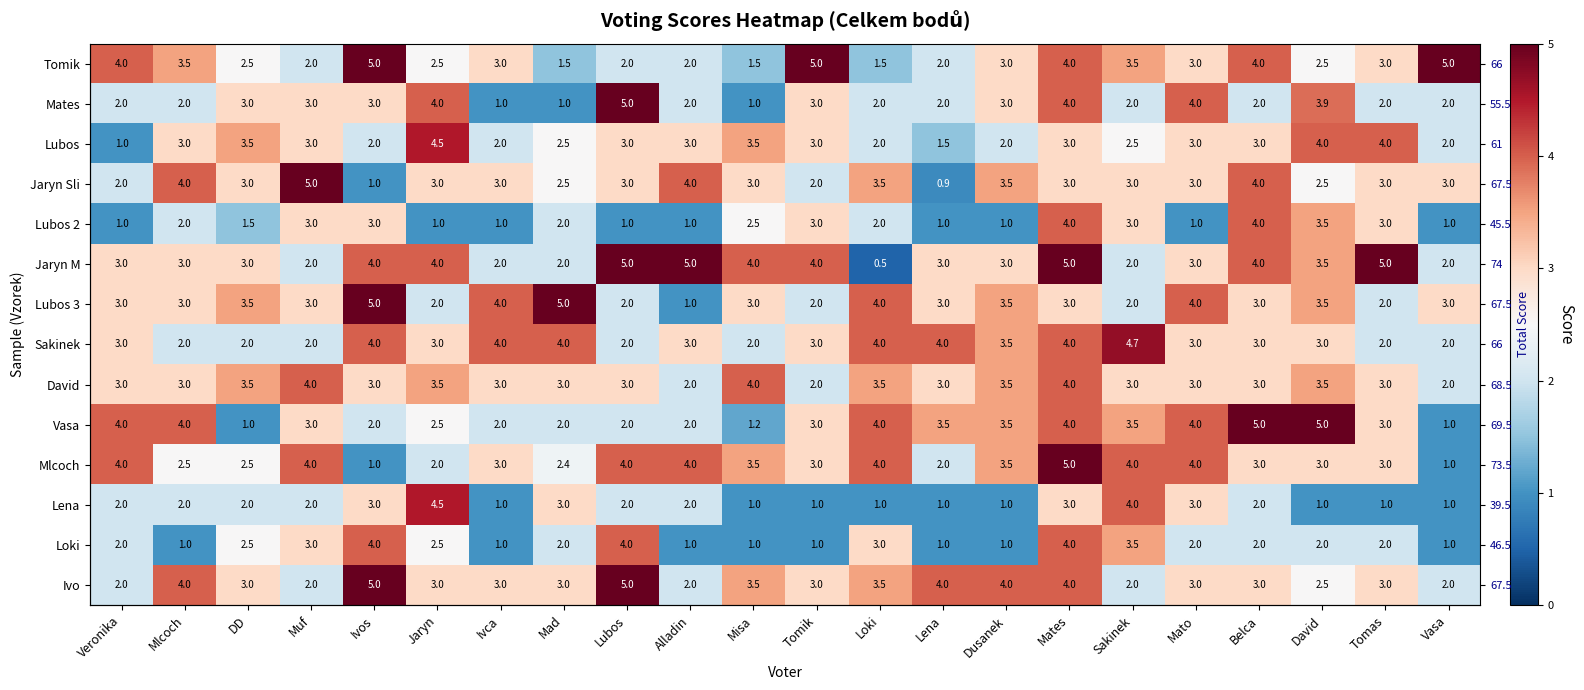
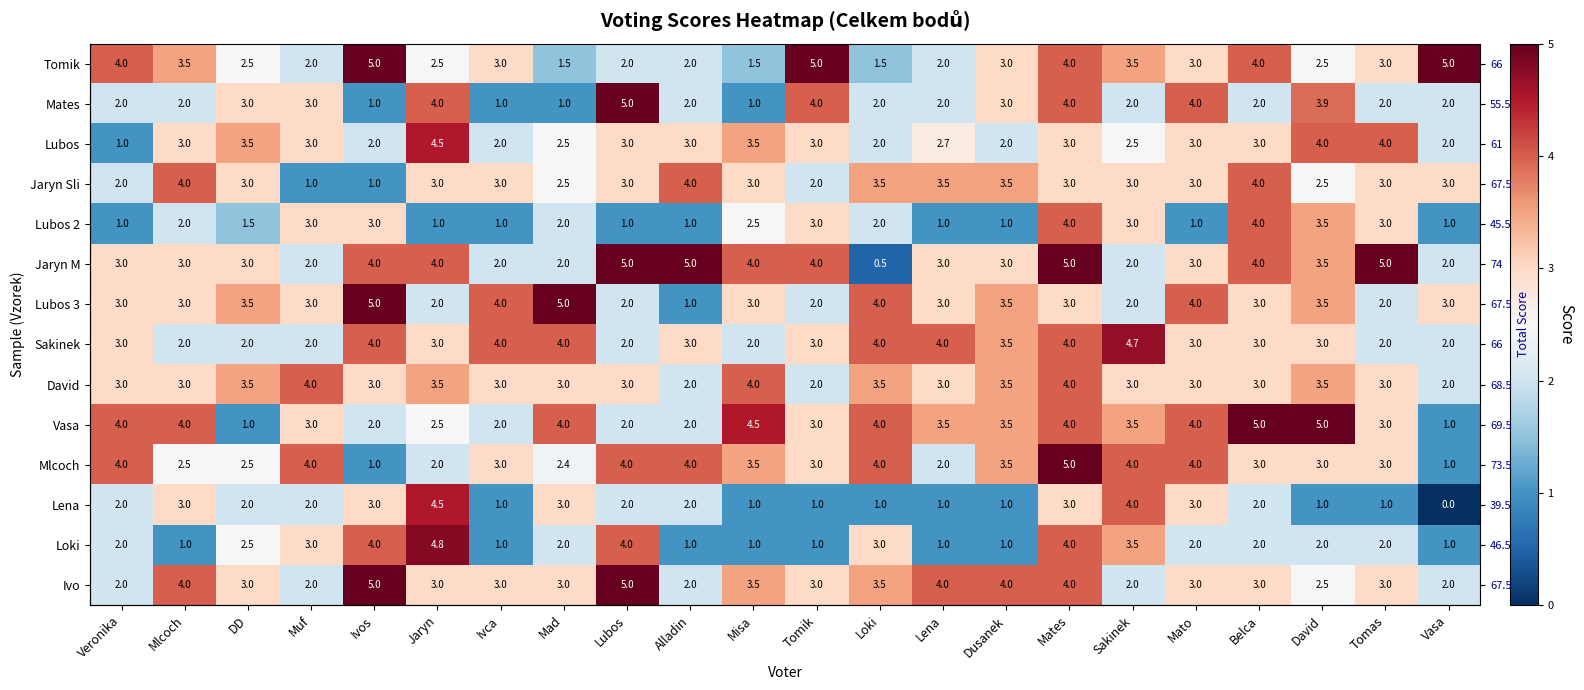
  {
    "Mates": {
      "Veronika": 2.0,
      "Mlcoch": 2.0,
      "DD": 3.0,
      "Muf": 3.0,
-     "Ivos": 3.0,
+     "Ivos": 1.0,
      "Jaryn": 4.0,
      "Ivca": 1.0,
      "Mad": 1.0,
      "Lubos": 5.0,
      "Alladin": 2.0,
      "Misa": 1.0,
-     "Tomik": 3.0,
+     "Tomik": 4.0,
      "Loki": 2.0,
      "Lena": 2.0,
      "Dusanek": 3.0,
      "Mates": 4.0,
      "Sakinek": 2.0,
      "Mato": 4.0,
      "Belca": 2.0,
      "David": 3.9,
      "Tomas": 2.0,
      "Vasa": 2.0
    },
    "Lubos": {
      "Veronika": 1.0,
      "Mlcoch": 3.0,
      "DD": 3.5,
      "Muf": 3.0,
      "Ivos": 2.0,
      "Jaryn": 4.5,
      "Ivca": 2.0,
      "Mad": 2.5,
      "Lubos": 3.0,
      "Alladin": 3.0,
      "Misa": 3.5,
      "Tomik": 3.0,
      "Loki": 2.0,
-     "Lena": 1.5,
+     "Lena": 2.7,
      "Dusanek": 2.0,
      "Mates": 3.0,
      "Sakinek": 2.5,
      "Mato": 3.0,
      "Belca": 3.0,
      "David": 4.0,
      "Tomas": 4.0,
      "Vasa": 2.0
    },
    "Jaryn Sli": {
      "Veronika": 2.0,
      "Mlcoch": 4.0,
      "DD": 3.0,
-     "Muf": 5.0,
+     "Muf": 1.0,
      "Ivos": 1.0,
      "Jaryn": 3.0,
      "Ivca": 3.0,
      "Mad": 2.5,
      "Lubos": 3.0,
      "Alladin": 4.0,
      "Misa": 3.0,
      "Tomik": 2.0,
      "Loki": 3.5,
-     "Lena": 0.9,
+     "Lena": 3.5,
      "Dusanek": 3.5,
      "Mates": 3.0,
      "Sakinek": 3.0,
      "Mato": 3.0,
      "Belca": 4.0,
      "David": 2.5,
      "Tomas": 3.0,
      "Vasa": 3.0
    },
    "Vasa": {
      "Veronika": 4.0,
      "Mlcoch": 4.0,
      "DD": 1.0,
      "Muf": 3.0,
      "Ivos": 2.0,
      "Jaryn": 2.5,
      "Ivca": 2.0,
-     "Mad": 2.0,
+     "Mad": 4.0,
      "Lubos": 2.0,
      "Alladin": 2.0,
-     "Misa": 1.2,
+     "Misa": 4.5,
      "Tomik": 3.0,
      "Loki": 4.0,
      "Lena": 3.5,
      "Dusanek": 3.5,
      "Mates": 4.0,
      "Sakinek": 3.5,
      "Mato": 4.0,
      "Belca": 5.0,
      "David": 5.0,
      "Tomas": 3.0,
      "Vasa": 1.0
    },
    "Lena": {
      "Veronika": 2.0,
-     "Mlcoch": 2.0,
+     "Mlcoch": 3.0,
      "DD": 2.0,
      "Muf": 2.0,
      "Ivos": 3.0,
      "Jaryn": 4.5,
      "Ivca": 1.0,
      "Mad": 3.0,
      "Lubos": 2.0,
      "Alladin": 2.0,
      "Misa": 1.0,
      "Tomik": 1.0,
      "Loki": 1.0,
      "Lena": 1.0,
      "Dusanek": 1.0,
      "Mates": 3.0,
      "Sakinek": 4.0,
      "Mato": 3.0,
      "Belca": 2.0,
      "David": 1.0,
      "Tomas": 1.0,
-     "Vasa": 1.0
+     "Vasa": 0.0
    },
    "Loki": {
      "Veronika": 2.0,
      "Mlcoch": 1.0,
      "DD": 2.5,
      "Muf": 3.0,
      "Ivos": 4.0,
-     "Jaryn": 2.5,
+     "Jaryn": 4.8,
      "Ivca": 1.0,
      "Mad": 2.0,
      "Lubos": 4.0,
      "Alladin": 1.0,
      "Misa": 1.0,
      "Tomik": 1.0,
      "Loki": 3.0,
      "Lena": 1.0,
      "Dusanek": 1.0,
      "Mates": 4.0,
      "Sakinek": 3.5,
      "Mato": 2.0,
      "Belca": 2.0,
      "David": 2.0,
      "Tomas": 2.0,
      "Vasa": 1.0
    }
  }
